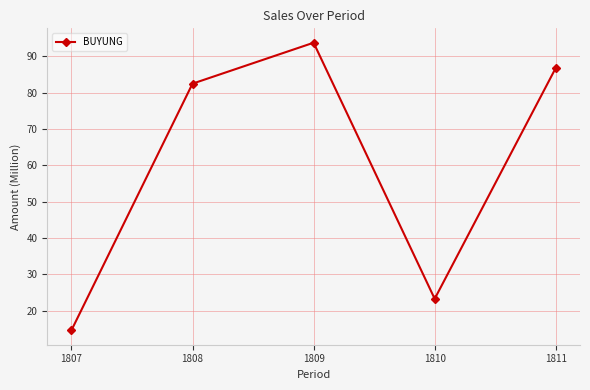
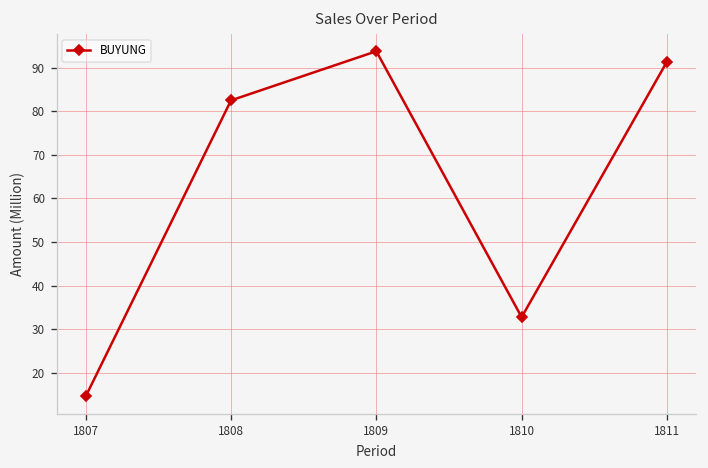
  {
    "1807": 15,
    "1808": 82,
    "1809": 94,
-   "1810": 23,
-   "1811": 87
+   "1810": 33,
+   "1811": 91
  }
